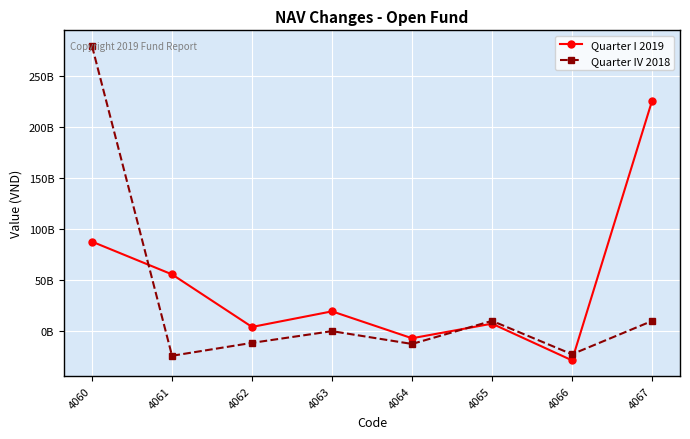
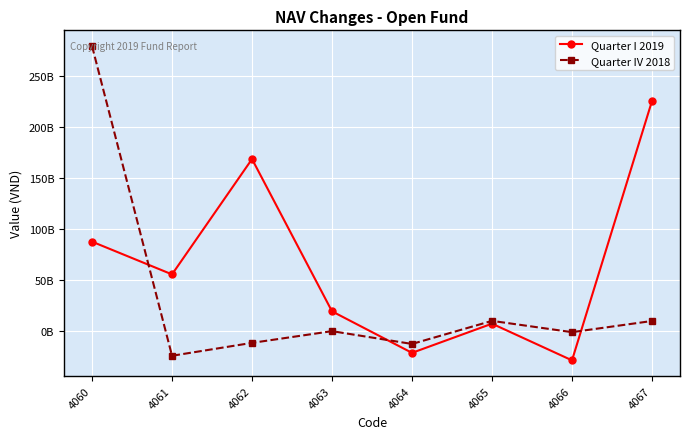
  {
    "Quarter I 2019": {
      "4060": 88000000000,
      "4061": 56000000000,
-     "4062": 4000000000,
+     "4062": 168000000000,
      "4063": 19000000000,
-     "4064": -7000000000,
+     "4064": -21000000000,
      "4065": 7000000000,
      "4066": -29000000000,
      "4067": 225000000000
    },
    "Quarter IV 2018": {
      "4061": -24000000000,
      "4062": -11000000000,
      "4063": 0,
      "4064": -13000000000,
      "4065": 10000000000,
-     "4066": -23000000000,
+     "4066": -1000000000,
      "4067": 10000000000
    }
  }
